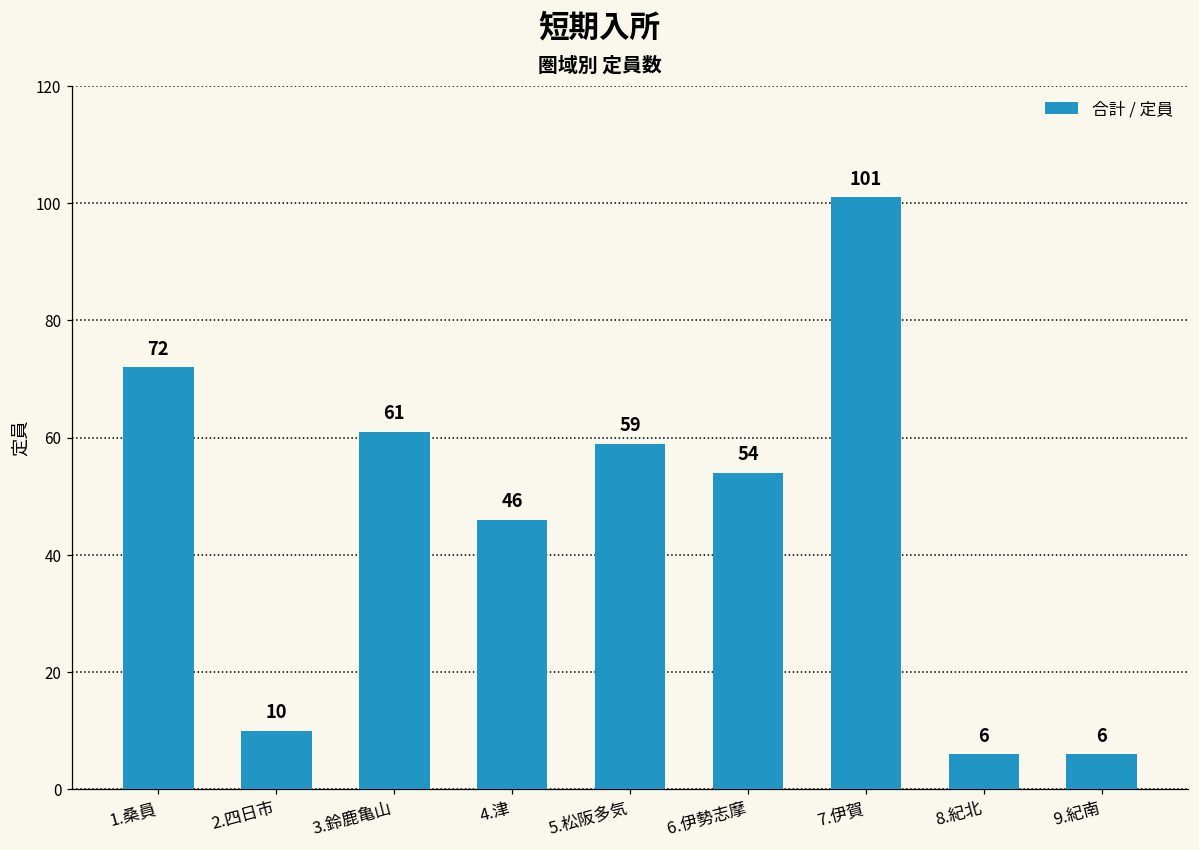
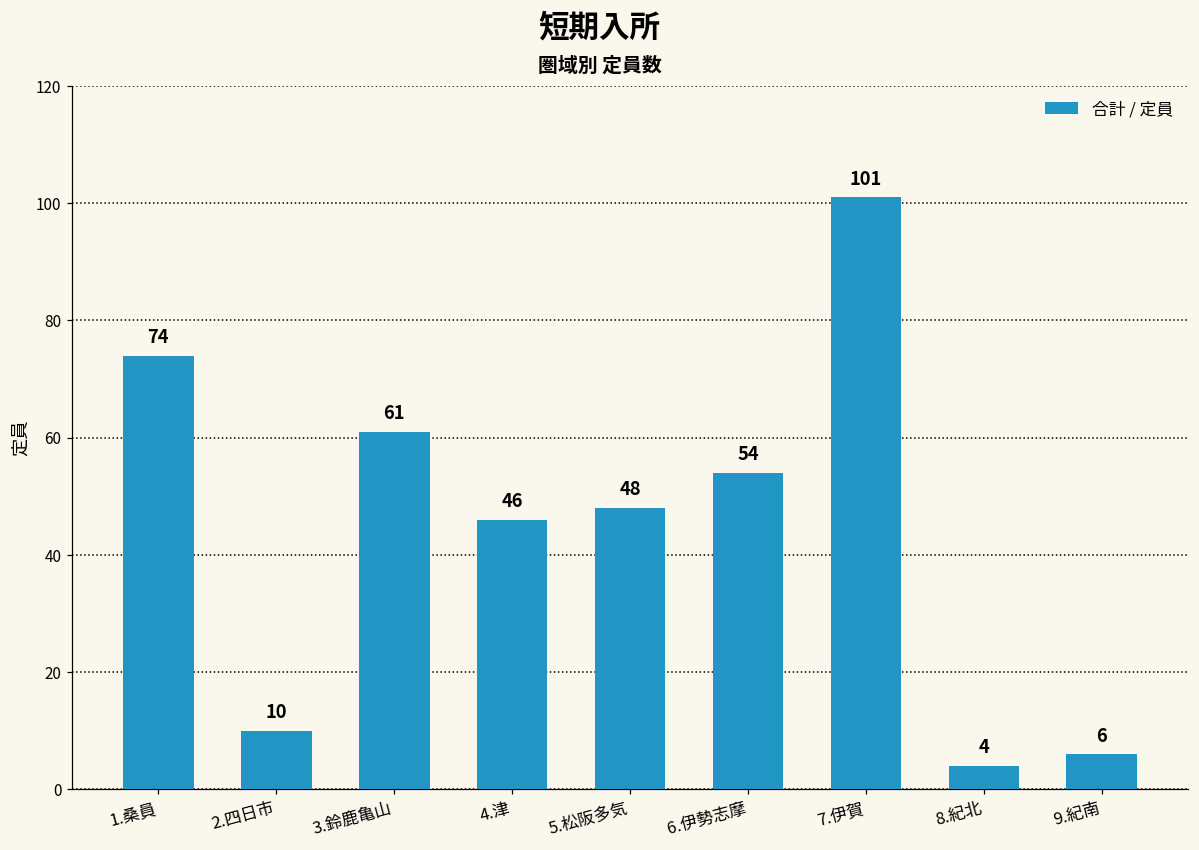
  {
-   "1.桑員": 72,
+   "1.桑員": 74,
    "2.四日市": 10,
    "3.鈴鹿亀山": 61,
    "4.津": 46,
-   "5.松阪多気": 59,
+   "5.松阪多気": 48,
    "6.伊勢志摩": 54,
    "7.伊賀": 101,
-   "8.紀北": 6,
+   "8.紀北": 4,
    "9.紀南": 6
  }
